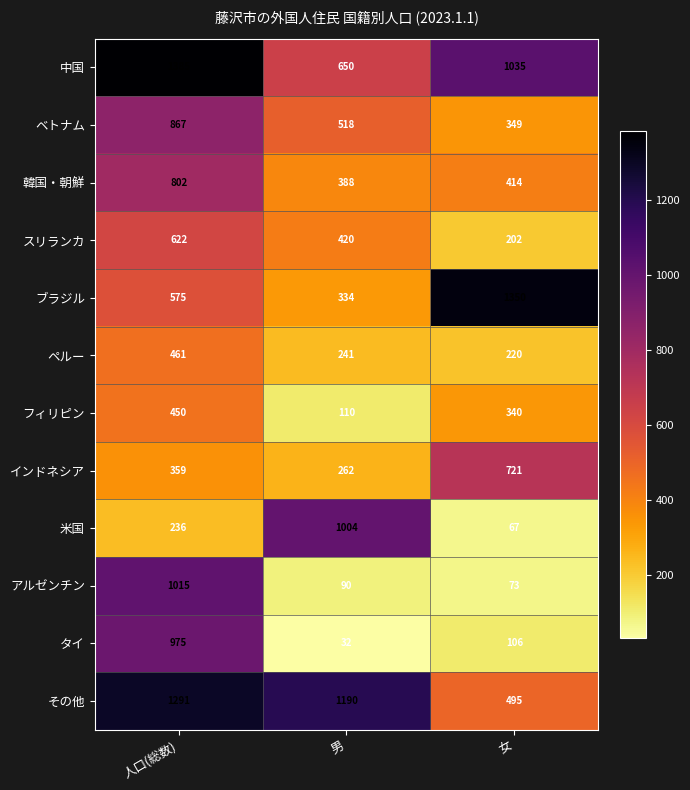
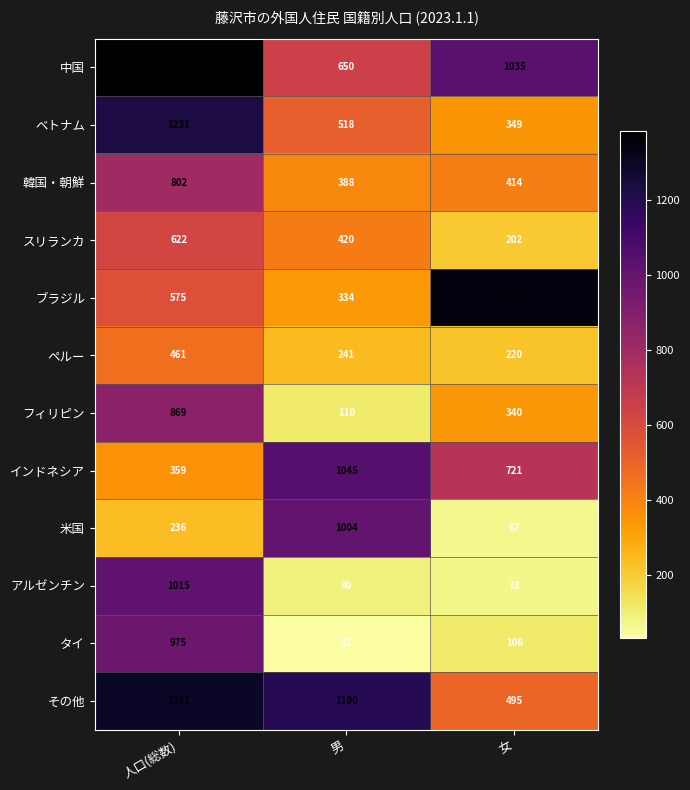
  {
    "中国": {
      "男": 650,
      "女": 1035
    },
    "ベトナム": {
-     "人口(総数)": 867,
+     "人口(総数)": 1231,
      "男": 518,
      "女": 349
    },
    "韓国・朝鮮": {
      "人口(総数)": 802,
      "男": 388,
      "女": 414
    },
    "スリランカ": {
      "人口(総数)": 622,
      "男": 420,
      "女": 202
    },
    "ブラジル": {
      "人口(総数)": 575,
      "男": 334
    },
    "ペルー": {
      "人口(総数)": 461,
      "男": 241,
      "女": 220
    },
    "フィリピン": {
-     "人口(総数)": 450,
+     "人口(総数)": 869,
      "男": 110,
      "女": 340
    },
    "インドネシア": {
      "人口(総数)": 359,
-     "男": 262,
+     "男": 1045,
      "女": 721
    },
    "米国": {
      "人口(総数)": 236,
      "男": 1004,
      "女": 67
    },
    "アルゼンチン": {
      "人口(総数)": 1015,
      "男": 90,
      "女": 73
    },
    "タイ": {
      "人口(総数)": 975,
      "男": 32,
      "女": 106
    },
    "その他": {
      "男": 1190,
      "女": 495
    }
  }
